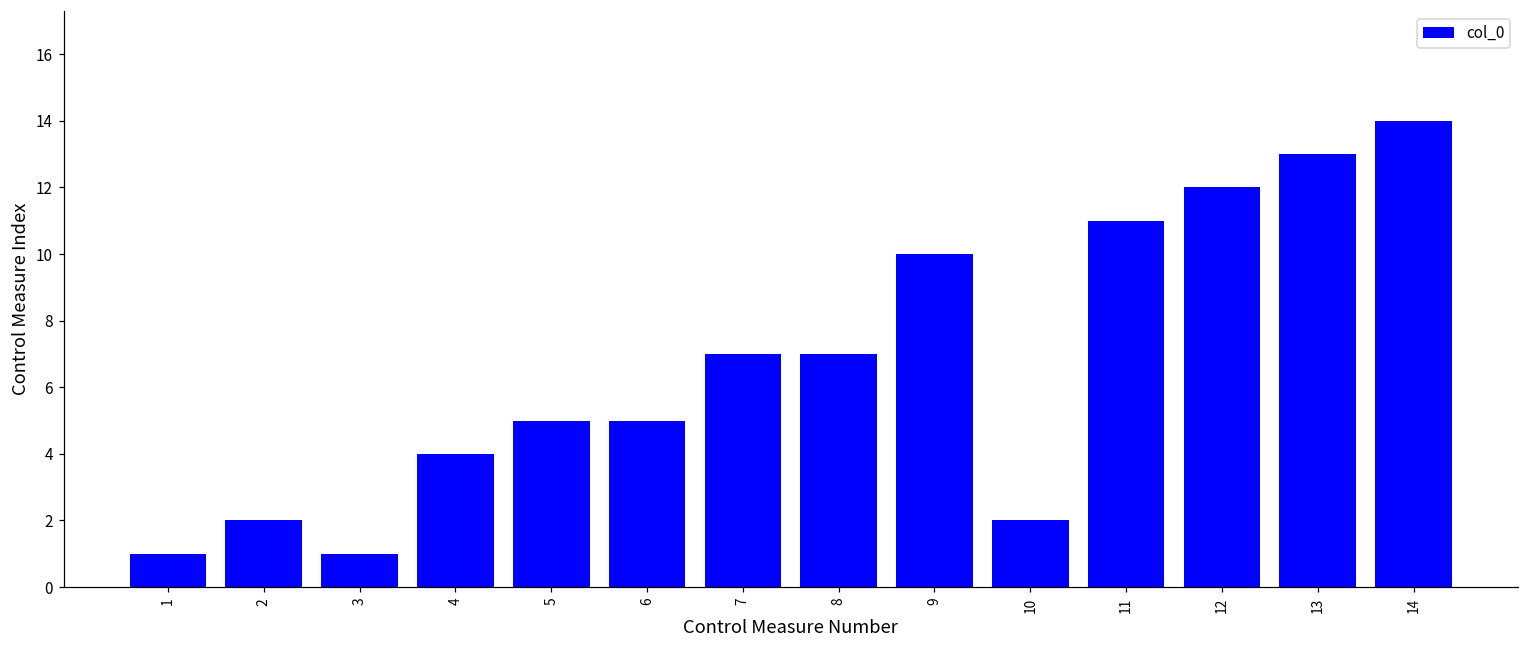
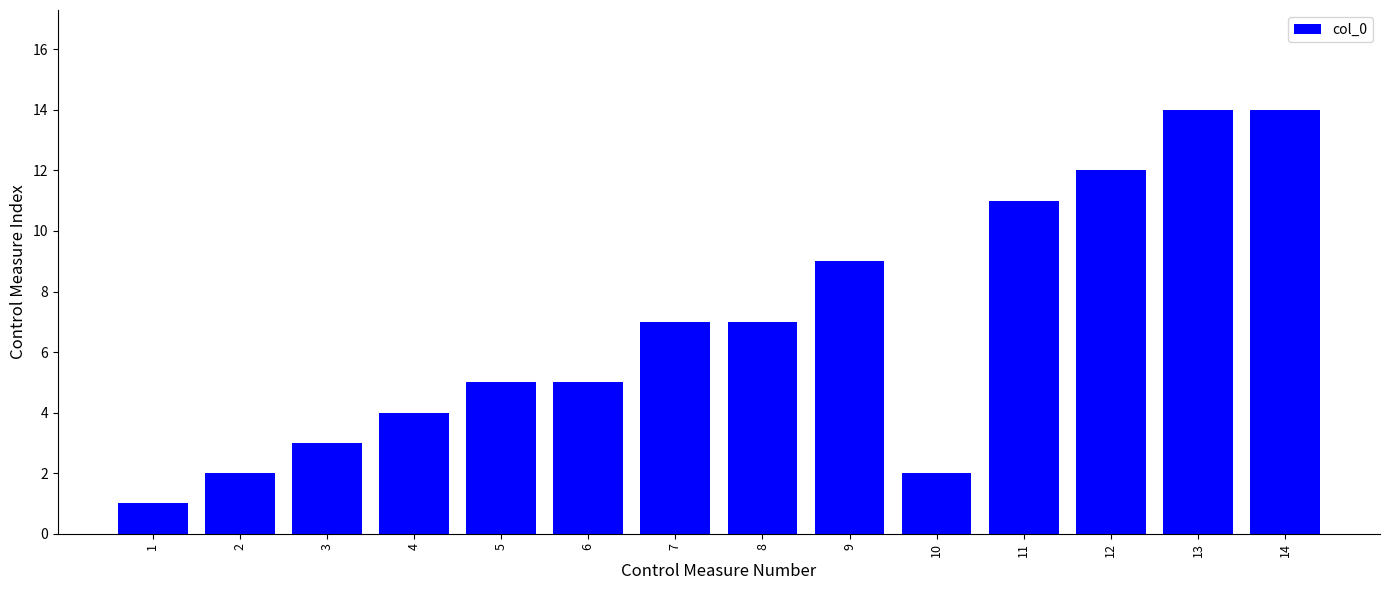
  {
    "1": 1,
    "2": 2,
-   "3": 1,
+   "3": 3,
    "4": 4,
    "5": 5,
    "6": 5,
    "7": 7,
    "8": 7,
-   "9": 10,
+   "9": 9,
    "10": 2,
    "11": 11,
    "12": 12,
-   "13": 13,
+   "13": 14,
    "14": 14
  }
